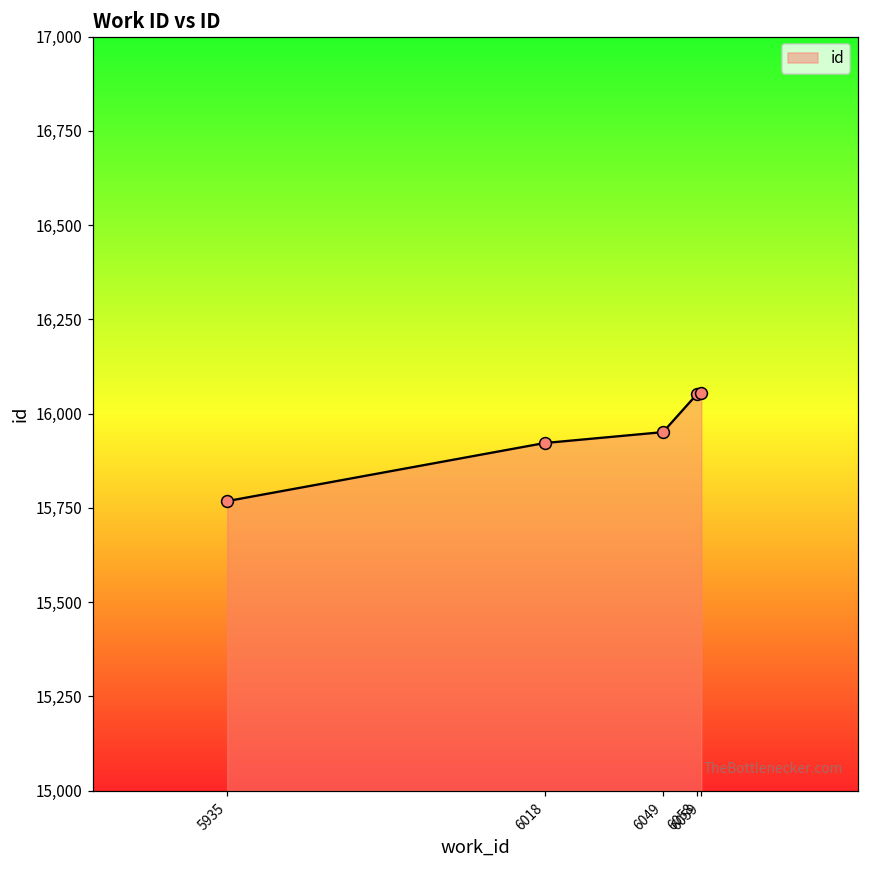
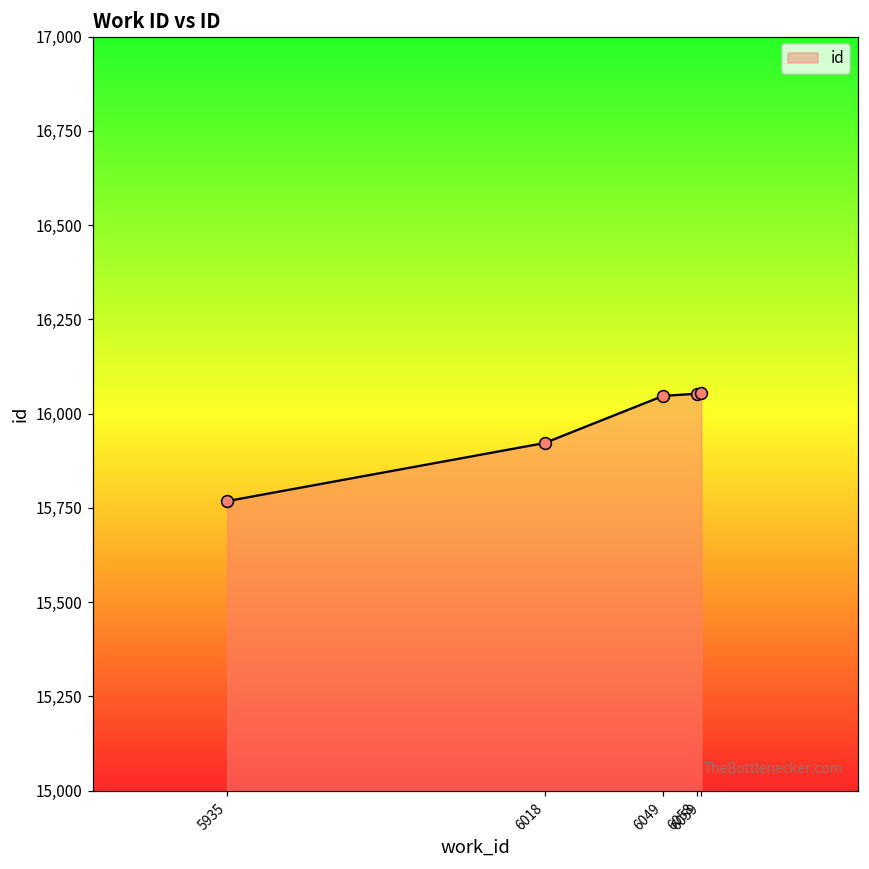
  {
    "5935": "15,770",
    "6018": "15,920",
-   "6049": "15,950",
+   "6049": "16,050",
    "6058": "16,050",
    "6059": "16,050"
  }
